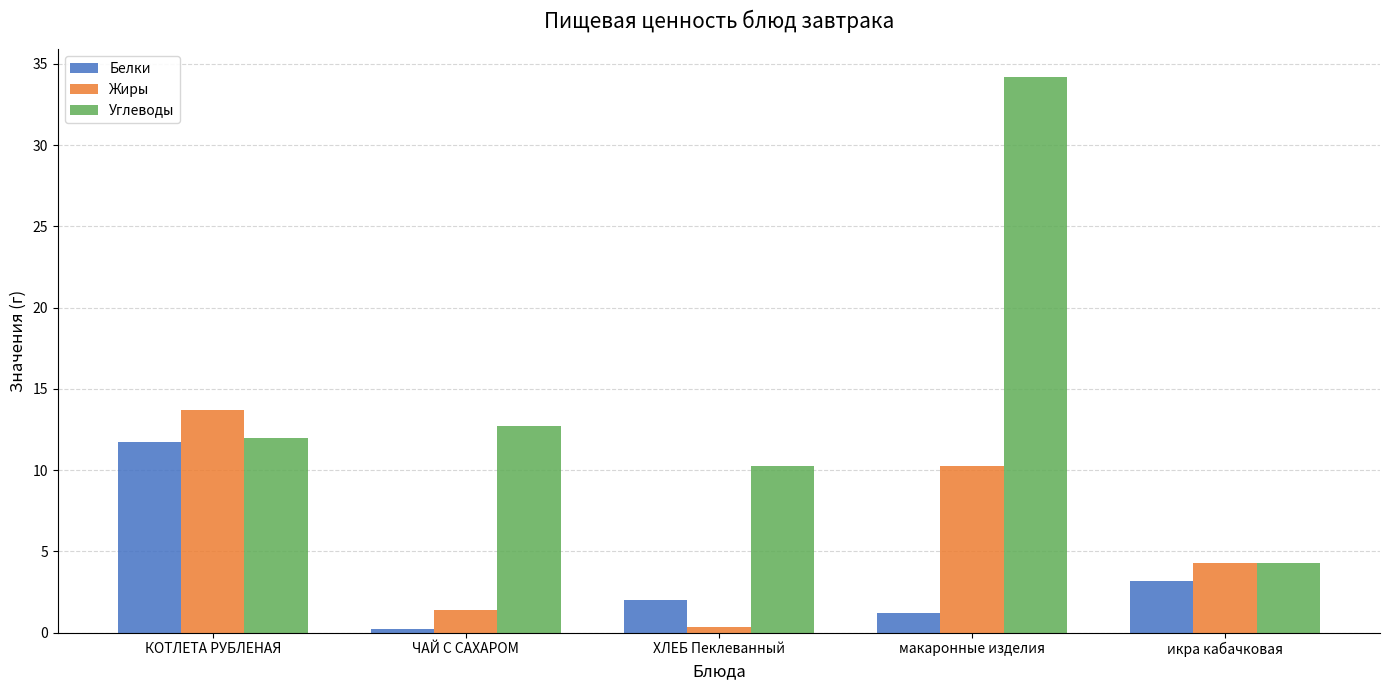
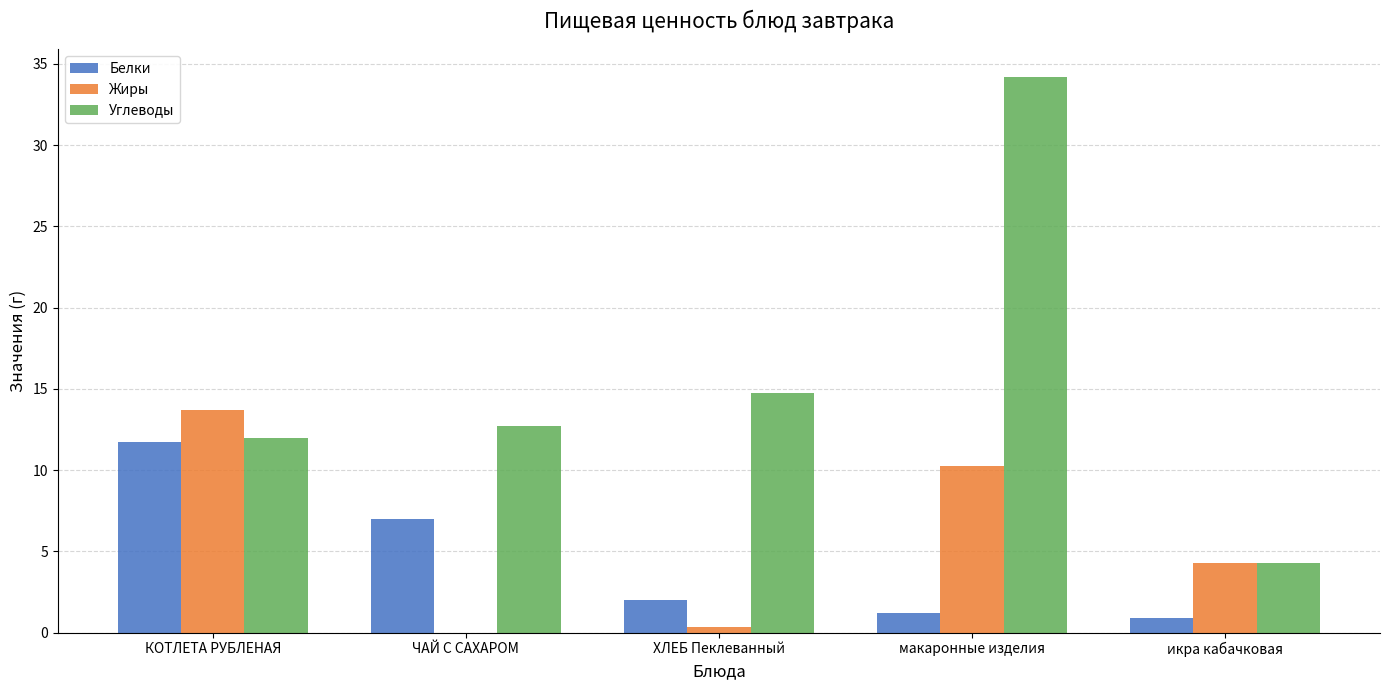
  {
    "Белки": {
      "КОТЛЕТА РУБЛЕНАЯ": 11.7,
-     "ЧАЙ С САХАРОМ": 0.2,
+     "ЧАЙ С САХАРОМ": 7.0,
      "ХЛЕБ Пеклеванный": 2.0,
      "макаронные изделия": 1.2,
-     "икра кабачковая": 3.2
+     "икра кабачковая": 0.9
    },
    "Жиры": {
      "КОТЛЕТА РУБЛЕНАЯ": 13.7,
-     "ЧАЙ С САХАРОМ": 1.4,
+     "ЧАЙ С САХАРОМ": 0.0,
      "ХЛЕБ Пеклеванный": 0.4,
      "макаронные изделия": 10.3,
      "икра кабачковая": 4.3
    },
    "Углеводы": {
      "КОТЛЕТА РУБЛЕНАЯ": 12.0,
      "ЧАЙ С САХАРОМ": 12.7,
-     "ХЛЕБ Пеклеванный": 10.3,
+     "ХЛЕБ Пеклеванный": 14.7,
      "макаронные изделия": 34.2,
      "икра кабачковая": 4.3
    }
  }
